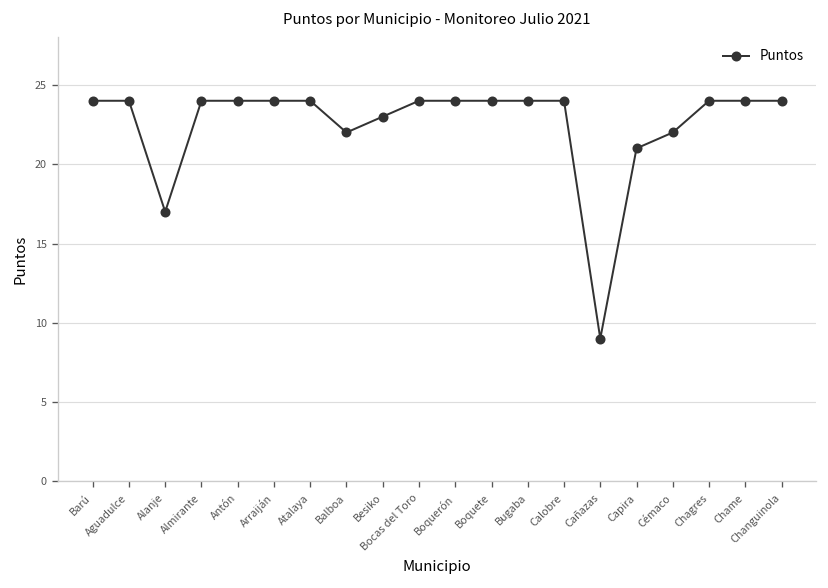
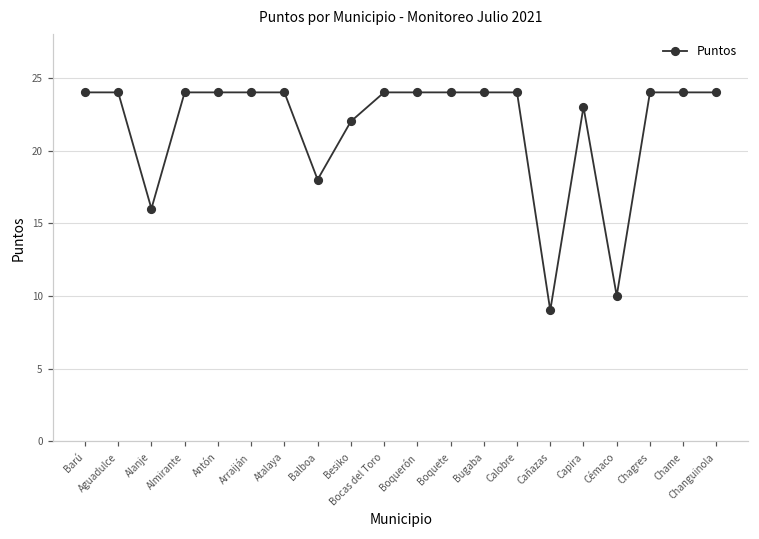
  {
    "Barú": 24,
    "Aguadulce": 24,
-   "Alanje": 17,
+   "Alanje": 16,
    "Almirante": 24,
    "Antón": 24,
    "Arraiján": 24,
    "Atalaya": 24,
-   "Balboa": 22,
-   "Besiko": 23,
+   "Balboa": 18,
+   "Besiko": 22,
    "Bocas del Toro": 24,
    "Boquerón": 24,
    "Boquete": 24,
    "Bugaba": 24,
    "Calobre": 24,
    "Cañazas": 9,
-   "Capira": 21,
-   "Cémaco": 22,
+   "Capira": 23,
+   "Cémaco": 10,
    "Chagres": 24,
    "Chame": 24,
    "Changuinola": 24
  }
